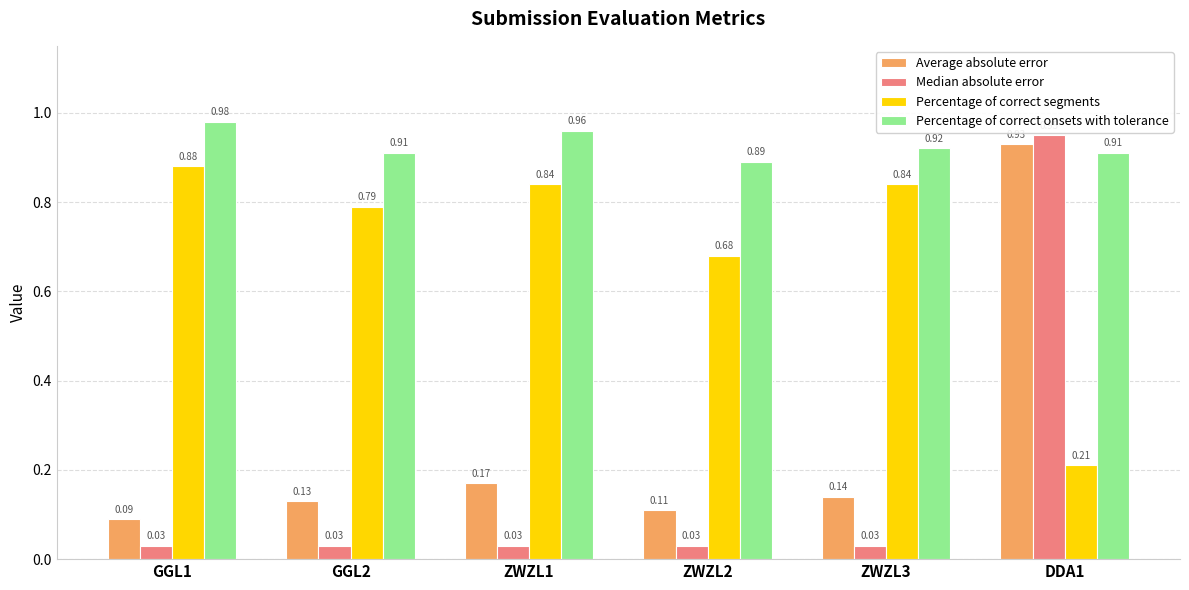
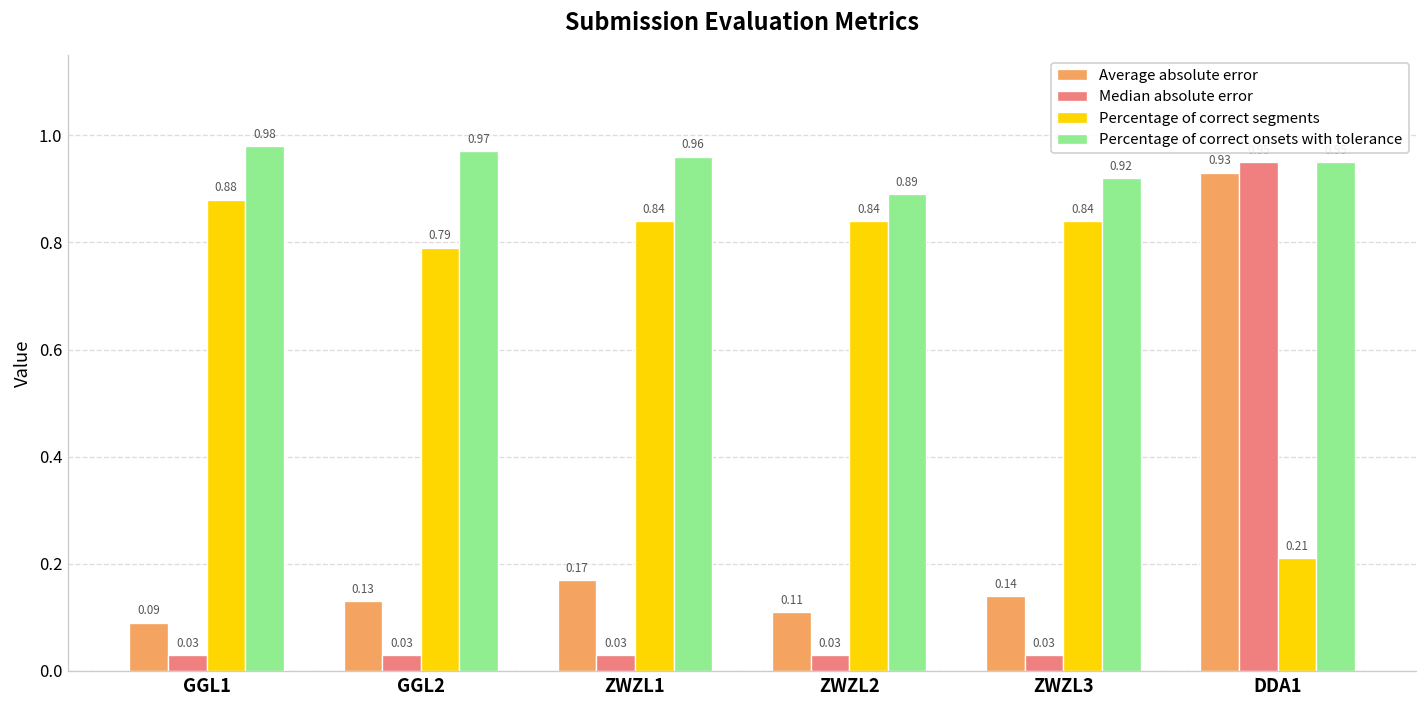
  {
    "Percentage of correct segments": {
      "GGL1": 0.88,
      "GGL2": 0.79,
      "ZWZL1": 0.84,
-     "ZWZL2": 0.68,
+     "ZWZL2": 0.84,
      "ZWZL3": 0.84,
      "DDA1": 0.21
    },
    "Percentage of correct onsets with tolerance": {
      "GGL1": 0.98,
-     "GGL2": 0.91,
+     "GGL2": 0.97,
      "ZWZL1": 0.96,
      "ZWZL2": 0.89,
      "ZWZL3": 0.92,
-     "DDA1": 0.91
+     "DDA1": 0.95
    }
  }
